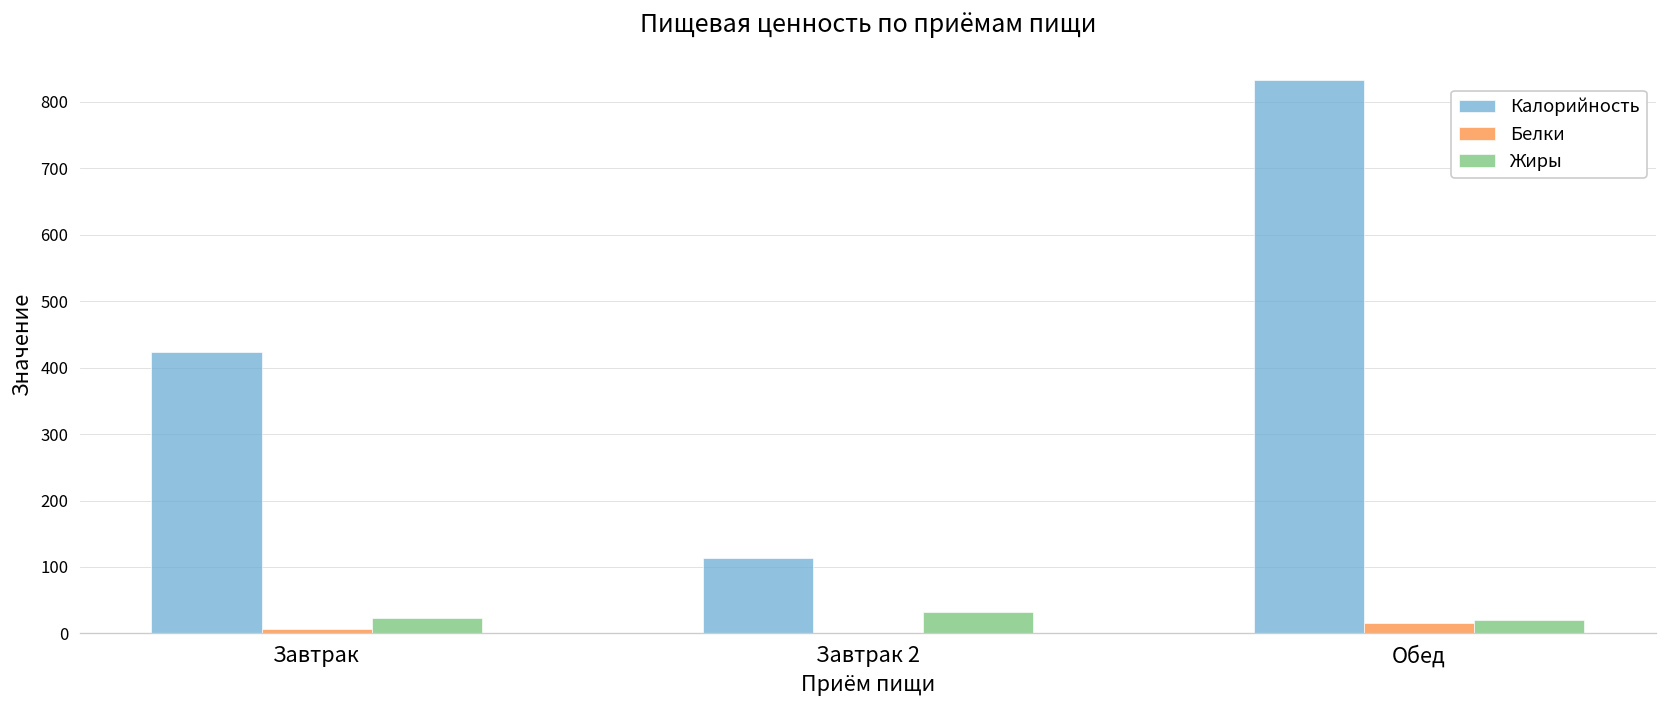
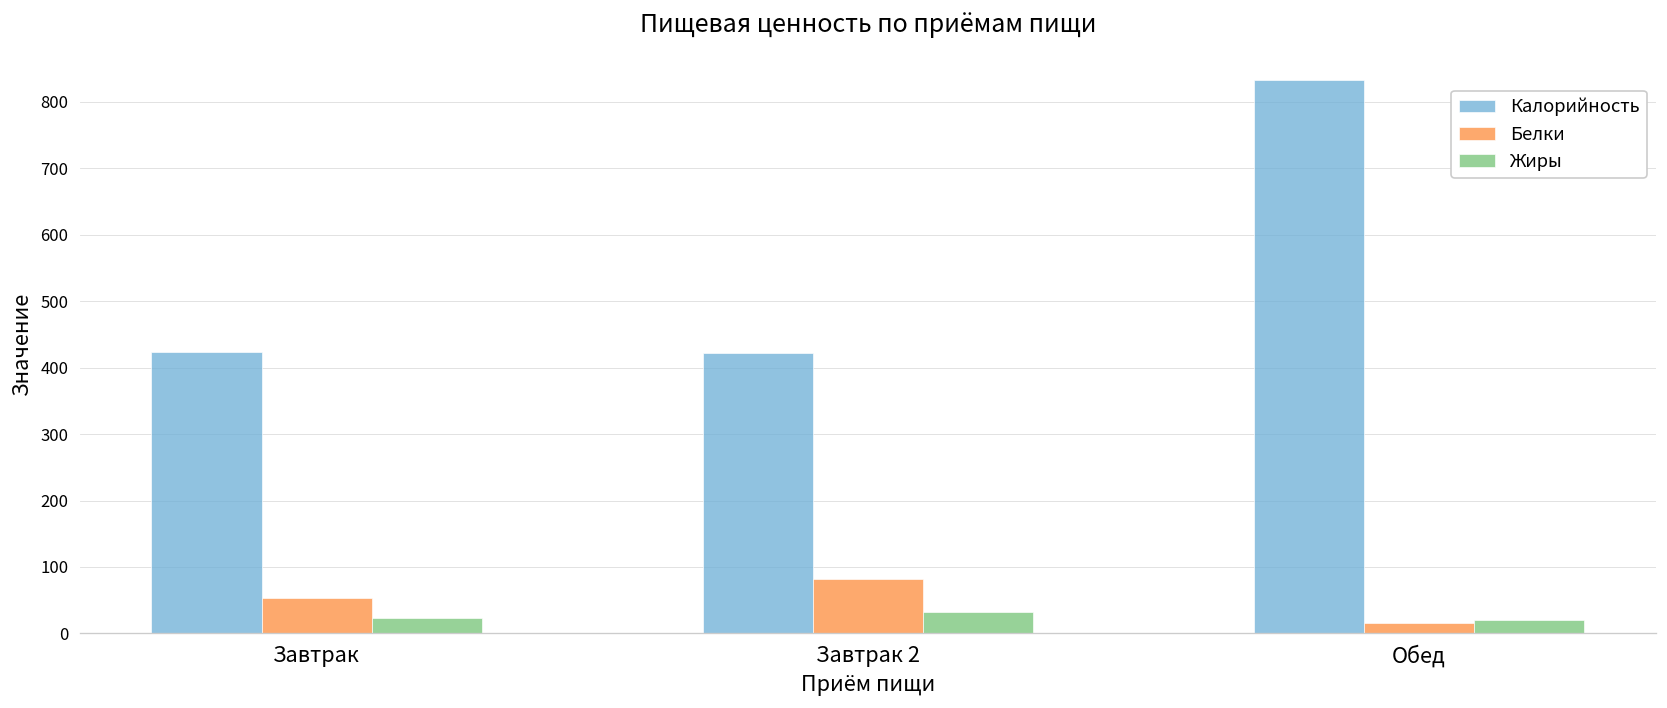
  {
    "Калорийность": {
      "Завтрак": 420,
-     "Завтрак 2": 110,
+     "Завтрак 2": 420,
      "Обед": 830
    },
    "Белки": {
-     "Завтрак": 10,
-     "Завтрак 2": 0,
+     "Завтрак": 50,
+     "Завтрак 2": 80,
      "Обед": 20
    },
    "Жиры": {
      "Завтрак": 20,
      "Завтрак 2": 30,
      "Обед": 20
    }
  }
